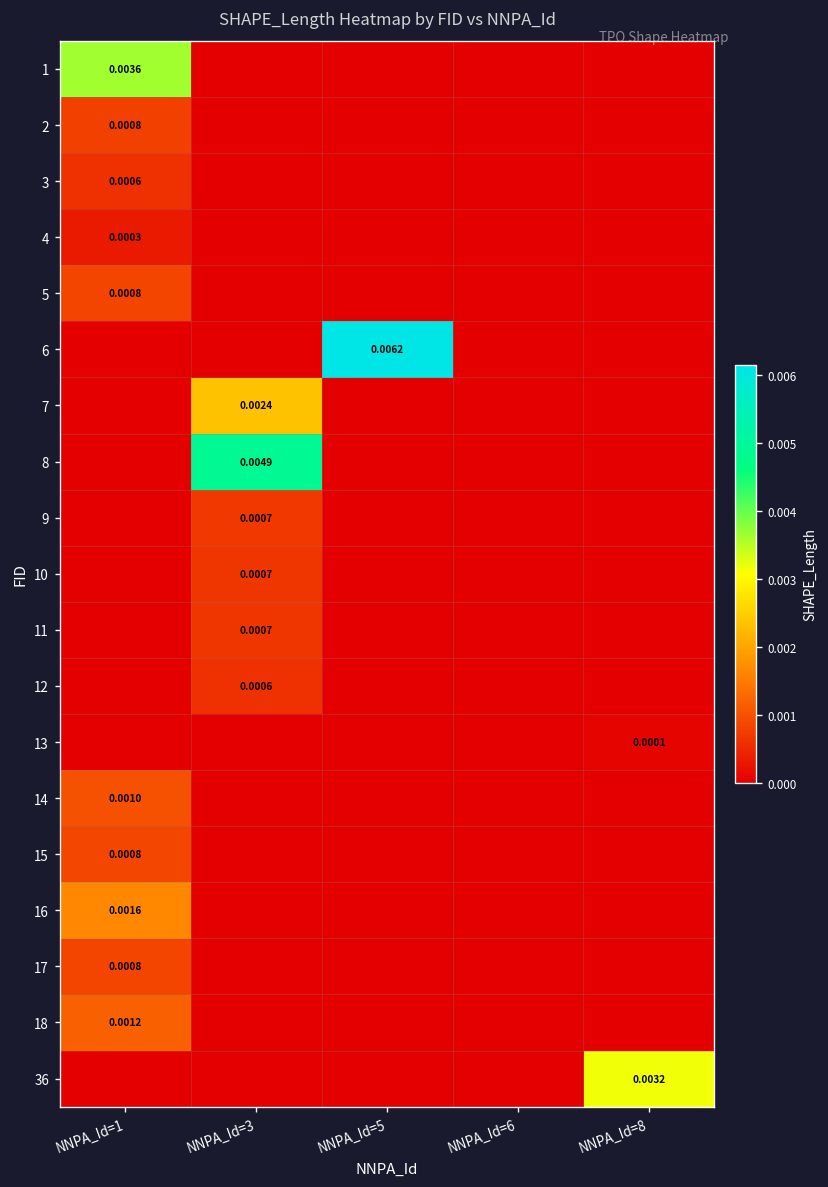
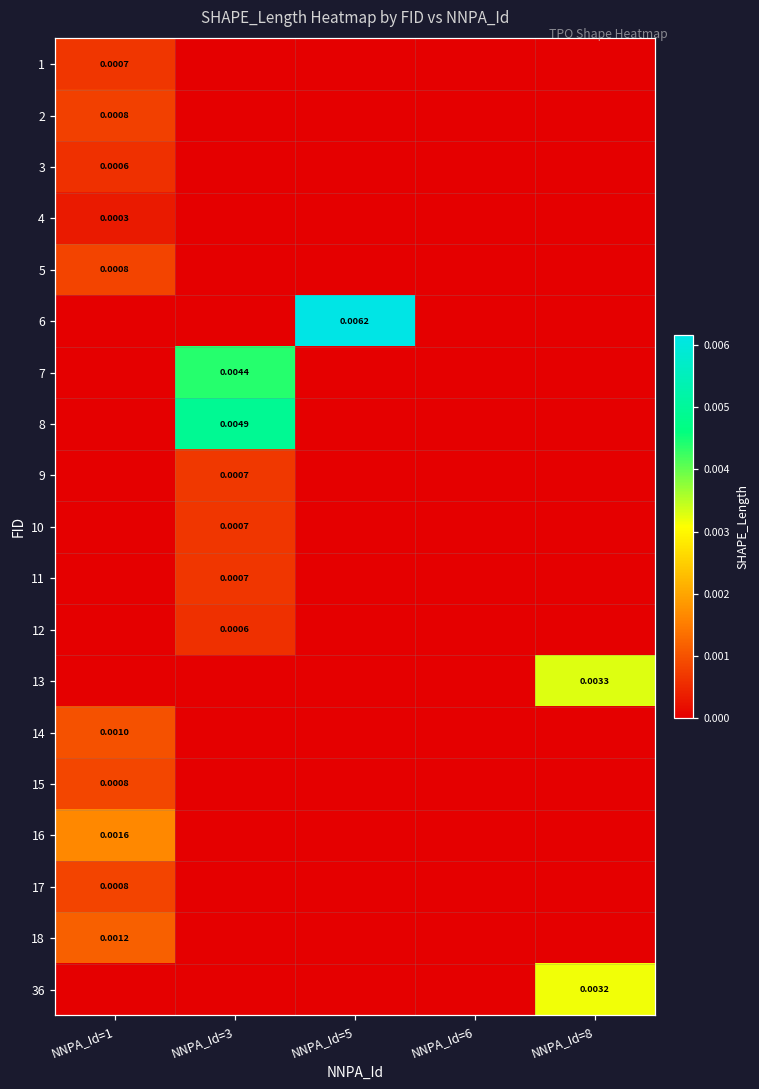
  {
    "1": {
-     "NNPA_Id=1": 0.0036
+     "NNPA_Id=1": 0.0007
    },
    "2": {
      "NNPA_Id=1": 0.0008
    },
    "3": {
      "NNPA_Id=1": 0.0006
    },
    "4": {
      "NNPA_Id=1": 0.0003
    },
    "5": {
      "NNPA_Id=1": 0.0008
    },
    "6": {
      "NNPA_Id=5": 0.0062
    },
    "7": {
-     "NNPA_Id=3": 0.0024
+     "NNPA_Id=3": 0.0044
    },
    "8": {
      "NNPA_Id=3": 0.0049
    },
    "9": {
      "NNPA_Id=3": 0.0007
    },
    "10": {
      "NNPA_Id=3": 0.0007
    },
    "11": {
      "NNPA_Id=3": 0.0007
    },
    "12": {
      "NNPA_Id=3": 0.0006
    },
    "13": {
-     "NNPA_Id=8": 0.0001
+     "NNPA_Id=8": 0.0033
    },
    "14": {
      "NNPA_Id=1": 0.0010
    },
    "15": {
      "NNPA_Id=1": 0.0008
    },
    "16": {
      "NNPA_Id=1": 0.0016
    },
    "17": {
      "NNPA_Id=1": 0.0008
    },
    "18": {
      "NNPA_Id=1": 0.0012
    },
    "36": {
      "NNPA_Id=8": 0.0032
    }
  }
